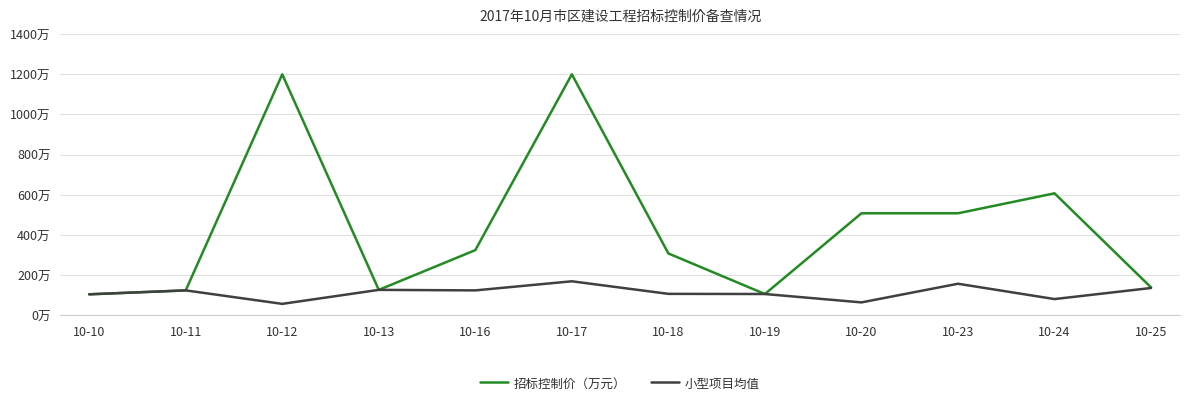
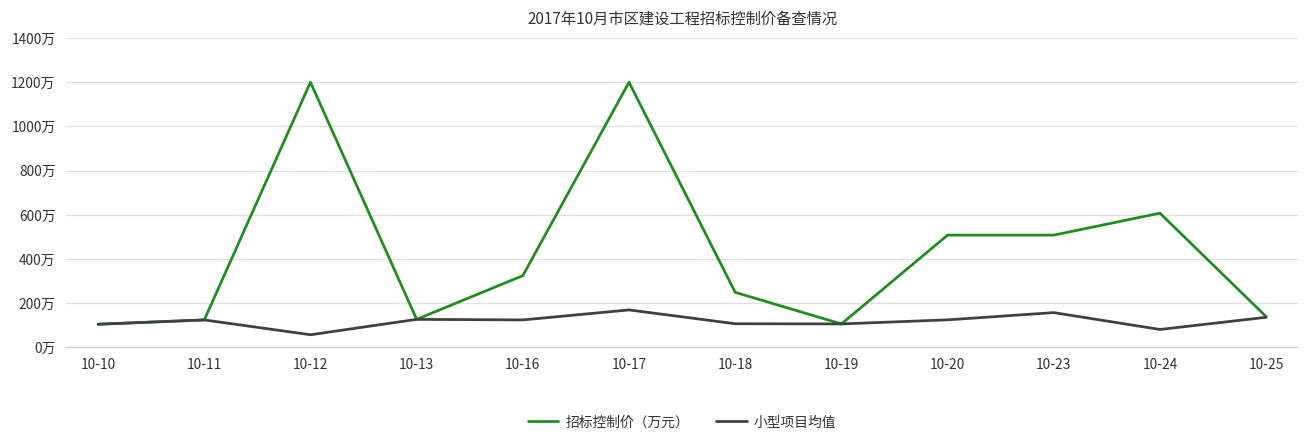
  {
    "招标控制价（万元）": {
      "10-12": "1200万",
      "10-16": "320万",
      "10-17": "1200万",
-     "10-18": "310万",
+     "10-18": "250万",
      "10-20": "510万",
      "10-23": "510万",
      "10-24": "610万"
    },
    "小型项目均值": {
      "10-12": "60万",
      "10-16": "120万",
      "10-17": "170万",
      "10-18": "110万",
-     "10-20": "60万",
+     "10-20": "120万",
      "10-23": "160万",
      "10-24": "80万"
    }
  }
